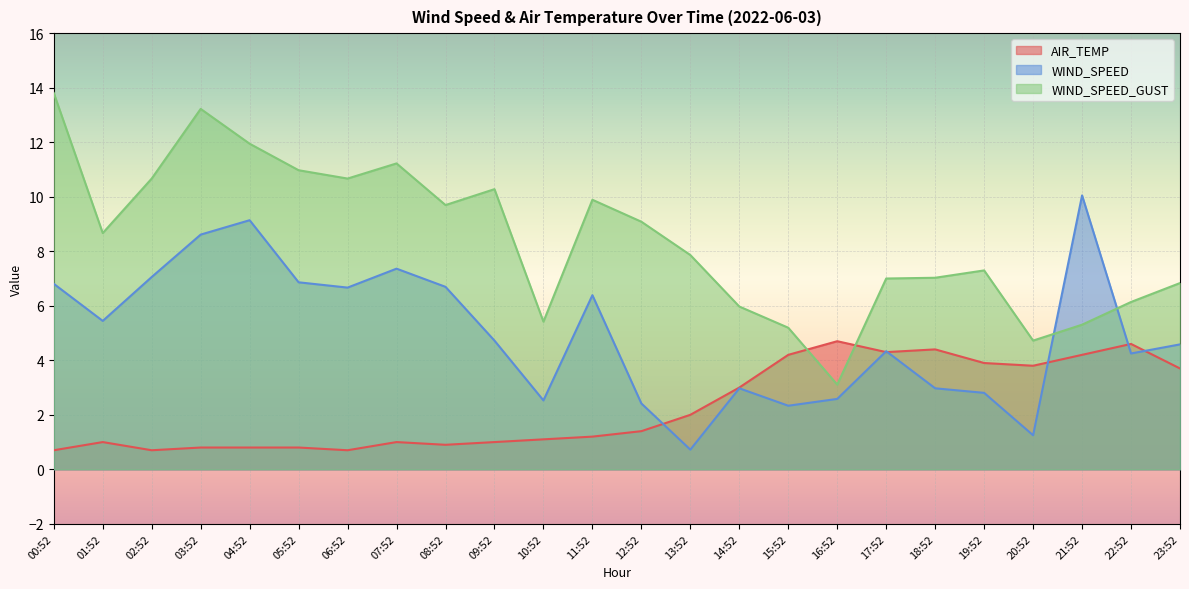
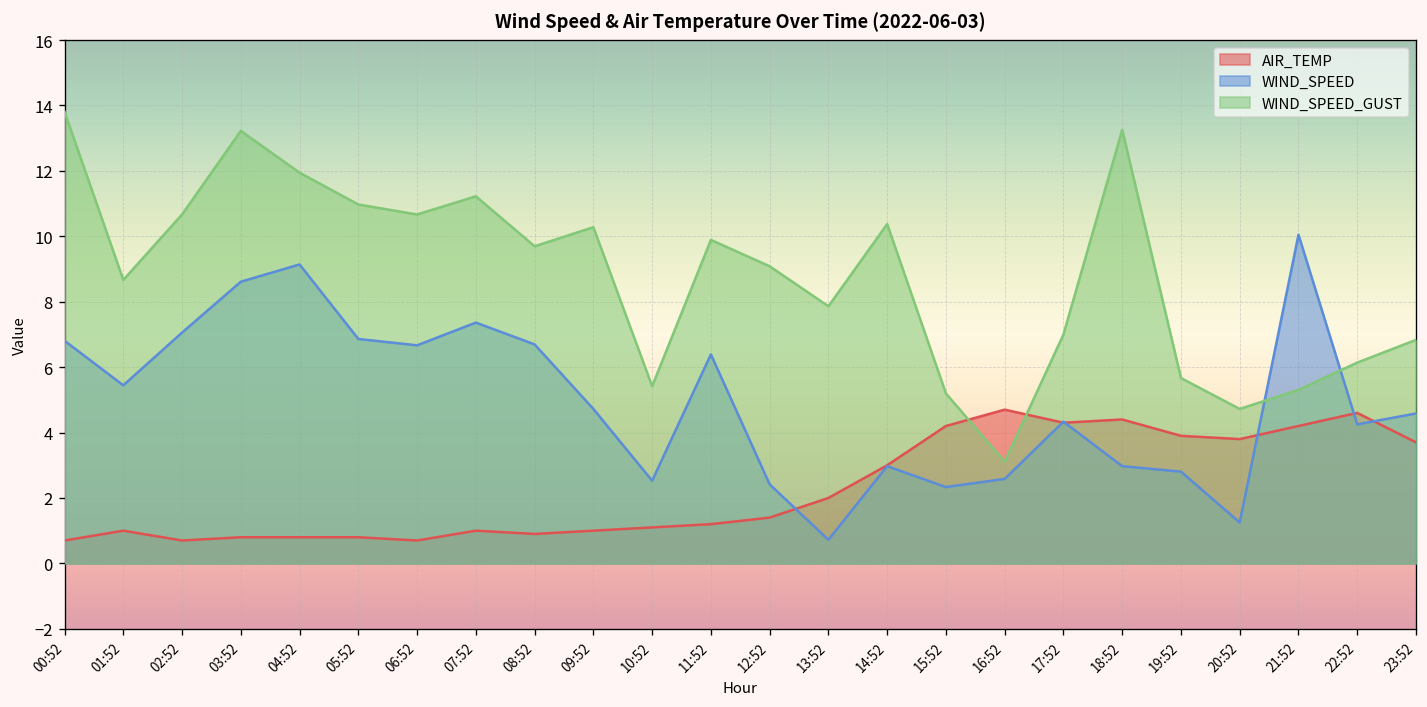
  {
    "AIR_TEMP": {
      "00:52": 0.7,
      "01:52": 1.0,
      "02:52": 0.7,
      "03:52": 0.8,
      "04:52": 0.8,
      "05:52": 0.8,
      "06:52": 0.7,
      "07:52": 1.0,
      "08:52": 0.9,
      "09:52": 1.0,
      "10:52": 1.1,
      "11:52": 1.2,
      "12:52": 1.4,
      "13:52": 2.0,
      "15:52": 4.2,
      "16:52": 4.7,
      "18:52": 4.4,
      "19:52": 3.9,
      "20:52": 3.8,
      "21:52": 4.2,
      "22:52": 4.6,
      "23:52": 3.7
    },
    "WIND_SPEED": {
      "00:52": 6.8,
      "01:52": 5.4,
      "02:52": 7.1,
      "03:52": 8.6,
      "04:52": 9.1,
      "05:52": 6.9,
      "06:52": 6.7,
      "07:52": 7.4,
      "08:52": 6.7,
      "09:52": 4.7,
      "10:52": 2.5,
      "11:52": 6.4,
      "12:52": 2.4,
      "13:52": 0.7,
      "15:52": 2.3,
      "16:52": 2.6,
      "18:52": 3.0,
      "19:52": 2.8,
      "20:52": 1.3,
      "21:52": 10.0,
      "22:52": 4.3,
      "23:52": 4.6
    },
    "WIND_SPEED_GUST": {
      "00:52": 13.8,
      "01:52": 8.7,
      "02:52": 10.7,
      "03:52": 13.2,
      "04:52": 11.9,
      "05:52": 11.0,
      "06:52": 10.7,
      "07:52": 11.2,
      "08:52": 9.7,
      "09:52": 10.3,
      "10:52": 5.4,
      "11:52": 9.9,
      "12:52": 9.1,
      "13:52": 7.9,
-     "14:52": 6.0,
+     "14:52": 10.4,
      "15:52": 5.2,
      "16:52": 3.1,
      "17:52": 7.0,
-     "18:52": 7.0,
-     "19:52": 7.3,
+     "18:52": 13.3,
+     "19:52": 5.7,
      "20:52": 4.7,
      "21:52": 5.3,
      "22:52": 6.1,
      "23:52": 6.8
    }
  }
